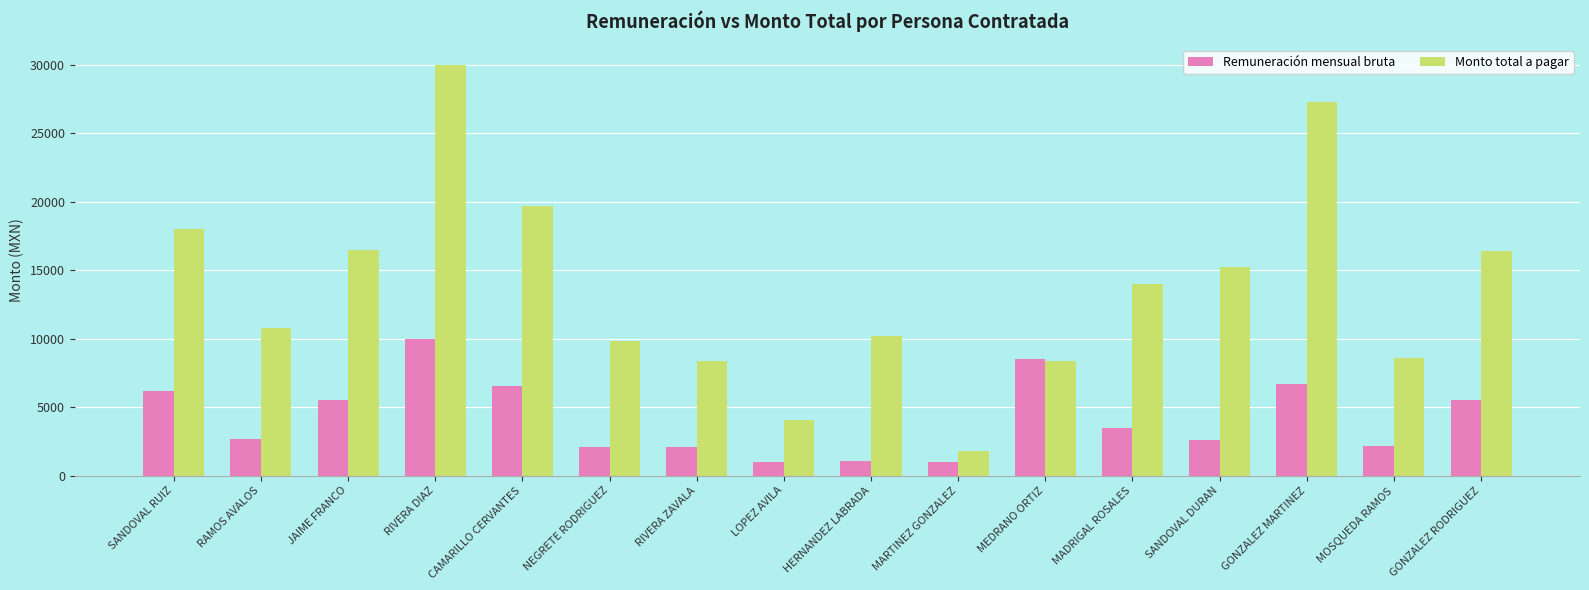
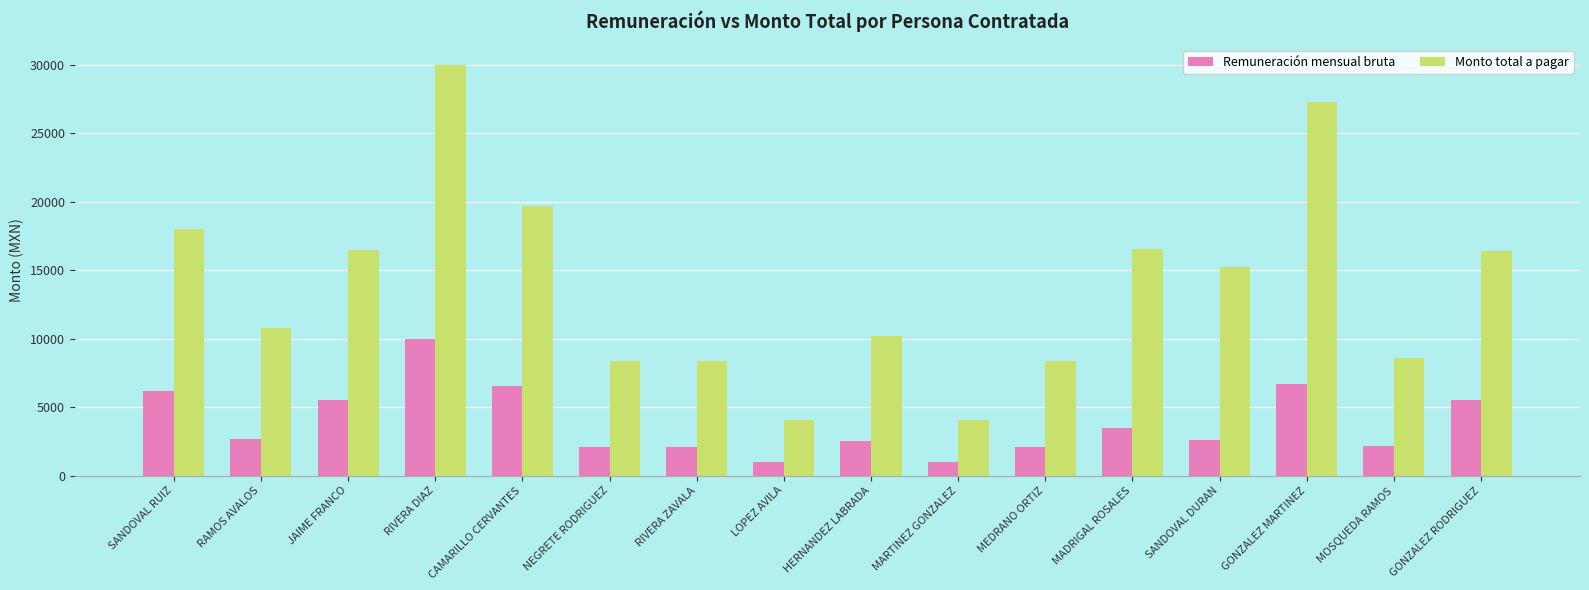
  {
    "Remuneración mensual bruta": {
      "SANDOVAL RUIZ": 6200,
      "RAMOS AVALOS": 2700,
      "JAIME FRANCO": 5500,
      "RIVERA DIAZ": 10000,
      "CAMARILLO CERVANTES": 6600,
      "NEGRETE RODRIGUEZ": 2100,
      "RIVERA ZAVALA": 2100,
      "LOPEZ AVILA": 1000,
-     "HERNANDEZ LABRADA": 1000,
+     "HERNANDEZ LABRADA": 2600,
      "MARTINEZ GONZALEZ": 1000,
-     "MEDRANO ORTIZ": 8500,
+     "MEDRANO ORTIZ": 2100,
      "MADRIGAL ROSALES": 3500,
      "SANDOVAL DURAN": 2600,
      "GONZALEZ MARTINEZ": 6700,
      "MOSQUEDA RAMOS": 2100,
      "GONZALEZ RODRIGUEZ": 5500
    },
    "Monto total a pagar": {
      "SANDOVAL RUIZ": 18000,
      "RAMOS AVALOS": 10800,
      "JAIME FRANCO": 16500,
      "RIVERA DIAZ": 30000,
      "CAMARILLO CERVANTES": 19700,
-     "NEGRETE RODRIGUEZ": 9800,
+     "NEGRETE RODRIGUEZ": 8400,
      "RIVERA ZAVALA": 8400,
      "LOPEZ AVILA": 4100,
      "HERNANDEZ LABRADA": 10200,
-     "MARTINEZ GONZALEZ": 1800,
+     "MARTINEZ GONZALEZ": 4100,
      "MEDRANO ORTIZ": 8400,
-     "MADRIGAL ROSALES": 14000,
+     "MADRIGAL ROSALES": 16500,
      "SANDOVAL DURAN": 15200,
      "GONZALEZ MARTINEZ": 27300,
      "MOSQUEDA RAMOS": 8600,
      "GONZALEZ RODRIGUEZ": 16400
    }
  }
